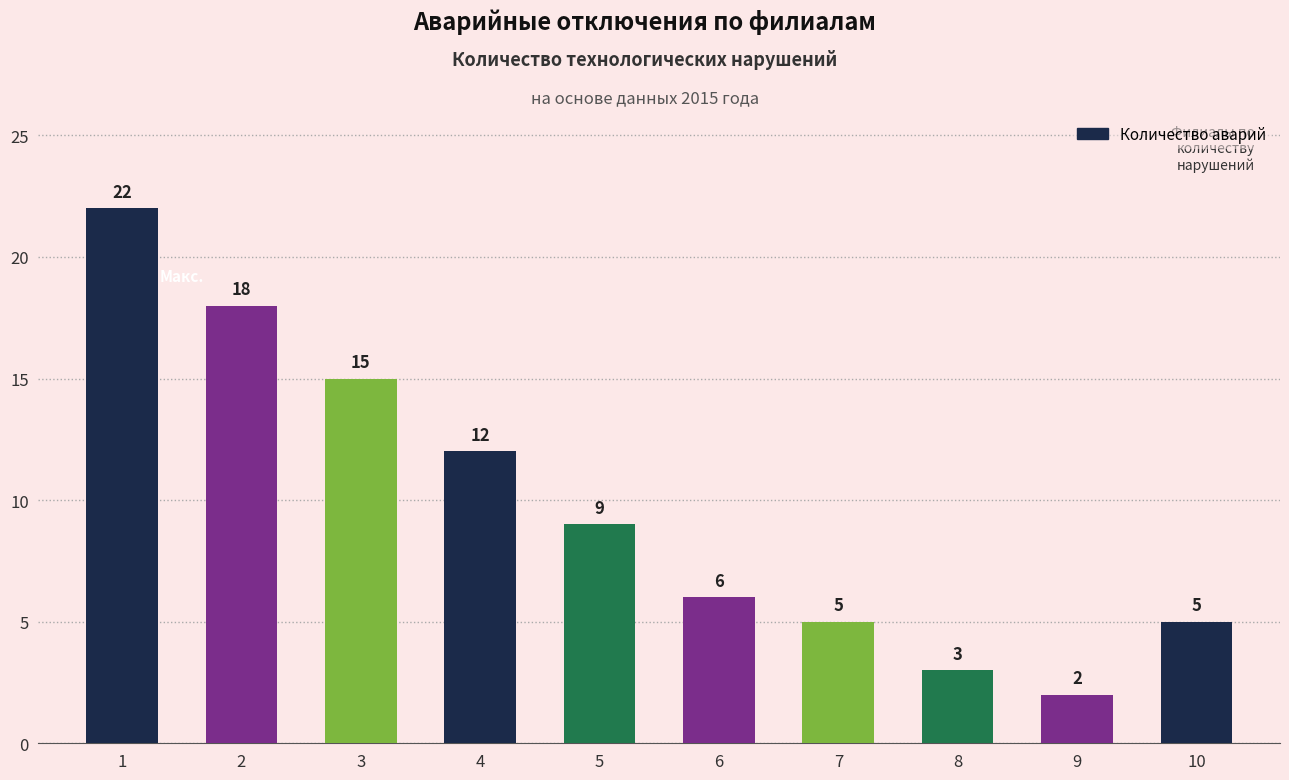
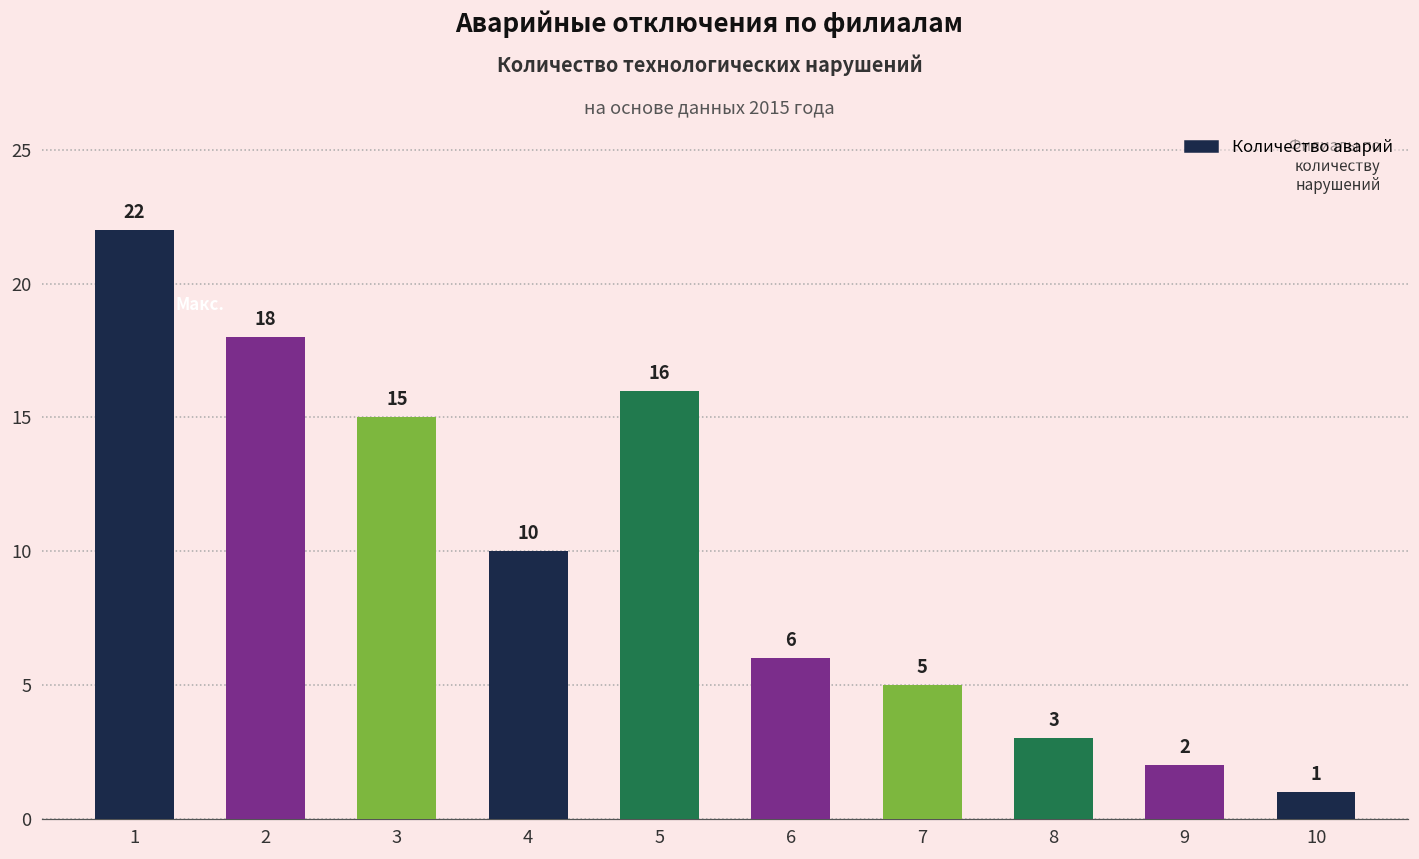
  {
    "1": 22,
    "2": 18,
    "3": 15,
-   "4": 12,
-   "5": 9,
+   "4": 10,
+   "5": 16,
    "6": 6,
    "7": 5,
    "8": 3,
    "9": 2,
-   "10": 5
+   "10": 1
  }
